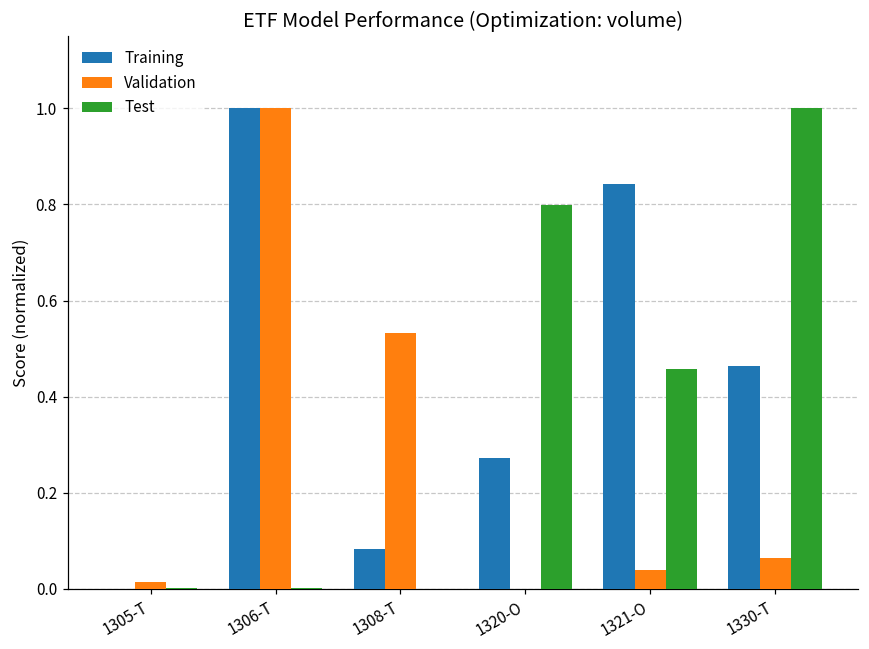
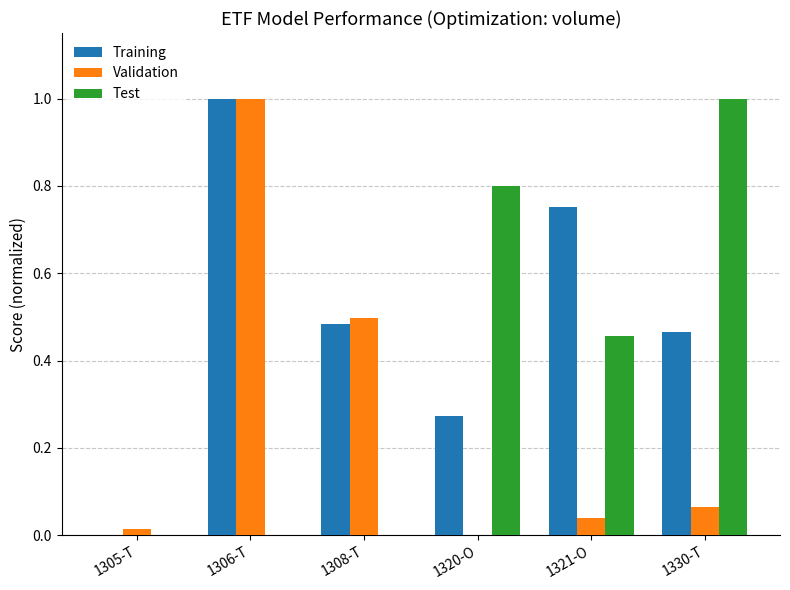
  {
    "Training": {
      "1305-T": 0.00,
      "1306-T": 1.00,
-     "1308-T": 0.08,
+     "1308-T": 0.48,
      "1320-O": 0.27,
-     "1321-O": 0.84,
+     "1321-O": 0.75,
      "1330-T": 0.46
    },
    "Validation": {
      "1305-T": 0.01,
      "1306-T": 1.00,
-     "1308-T": 0.53,
+     "1308-T": 0.50,
      "1320-O": 0.00,
      "1321-O": 0.04,
      "1330-T": 0.06
    },
    "Test": {
      "1308-T": 0.00,
      "1320-O": 0.80,
      "1321-O": 0.46,
      "1330-T": 1.00
    }
  }
